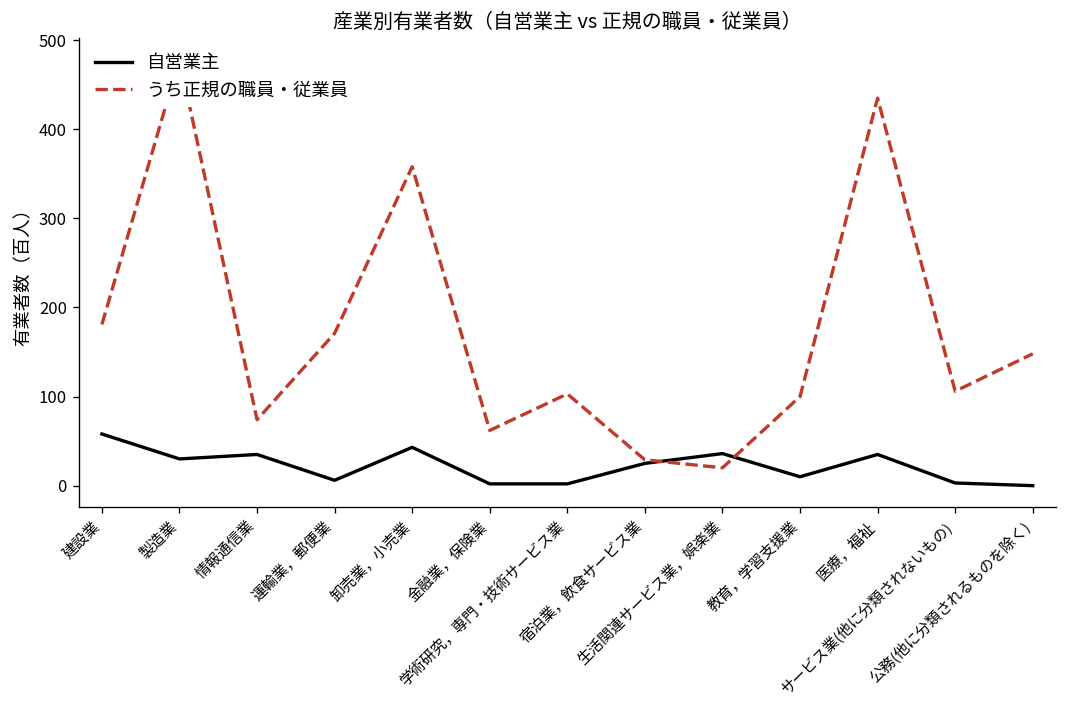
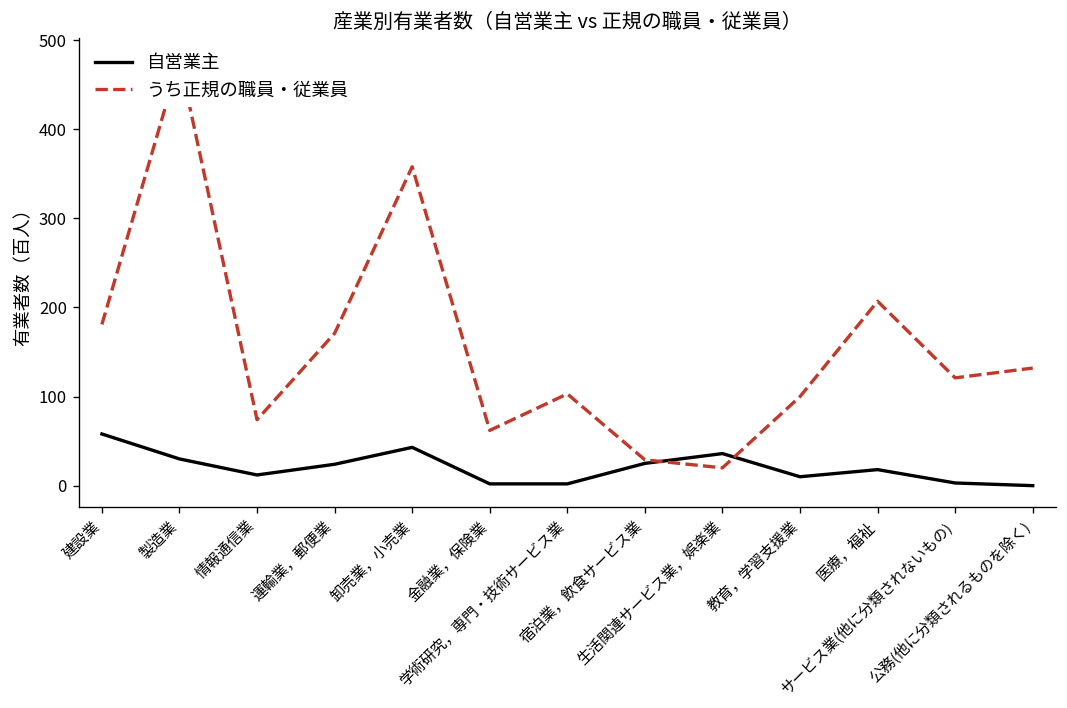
  {
    "自営業主": {
      "建設業": 60,
      "製造業": 30,
-     "情報通信業": 40,
-     "運輸業，郵便業": 10,
+     "情報通信業": 10,
+     "運輸業，郵便業": 20,
      "卸売業，小売業": 40,
      "金融業，保険業": 0,
      "学術研究，専門・技術サービス業": 0,
      "宿泊業，飲食サービス業": 30,
      "生活関連サービス業，娯楽業": 40,
      "教育，学習支援業": 10,
-     "医療，福祉": 40,
+     "医療，福祉": 20,
      "サービス業(他に分類されないもの)": 0,
      "公務(他に分類されるものを除く)": 0
    },
    "うち正規の職員・従業員": {
      "建設業": 180,
      "情報通信業": 70,
      "運輸業，郵便業": 170,
      "卸売業，小売業": 360,
      "金融業，保険業": 60,
      "学術研究，専門・技術サービス業": 100,
      "宿泊業，飲食サービス業": 30,
      "生活関連サービス業，娯楽業": 20,
      "教育，学習支援業": 100,
-     "医療，福祉": 440,
-     "サービス業(他に分類されないもの)": 110,
-     "公務(他に分類されるものを除く)": 150
+     "医療，福祉": 210,
+     "サービス業(他に分類されないもの)": 120,
+     "公務(他に分類されるものを除く)": 130
    }
  }
